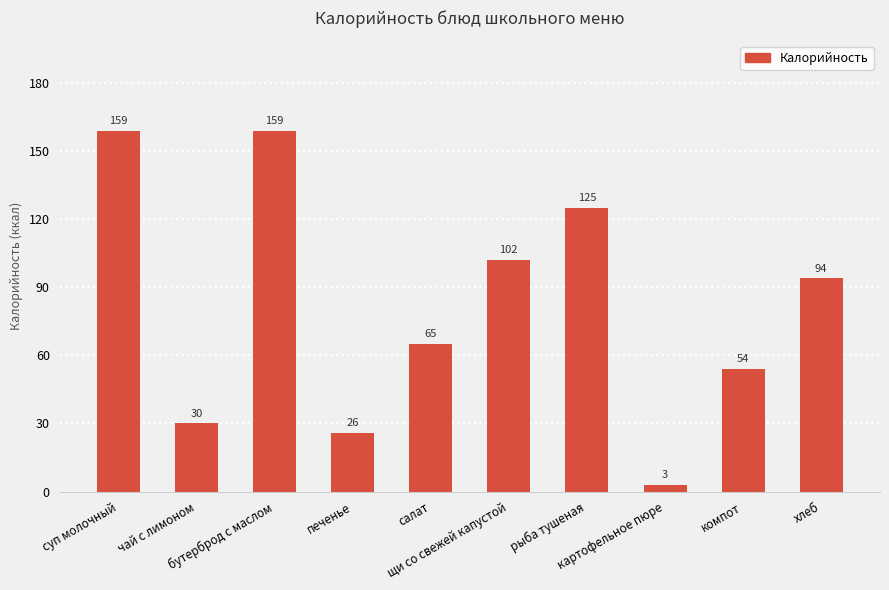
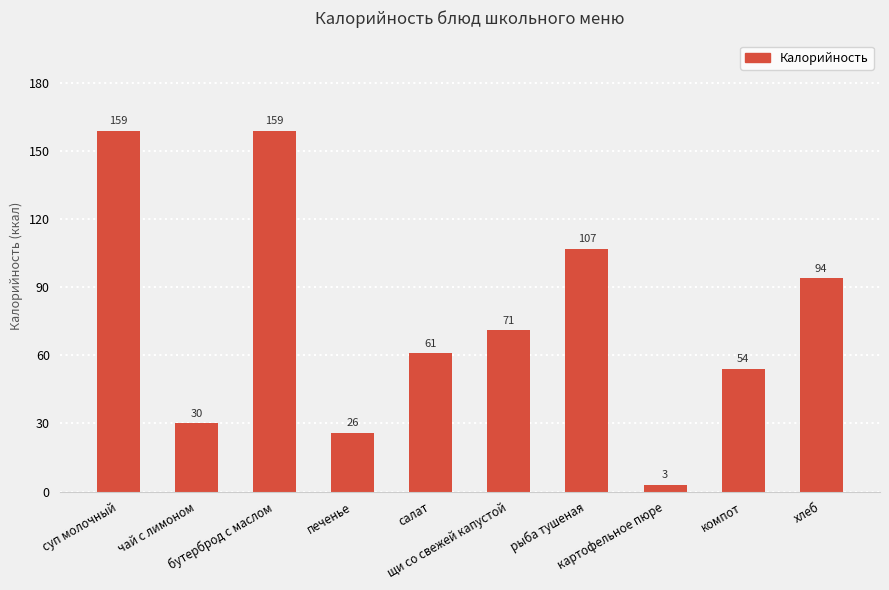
  {
    "суп молочный": 159,
    "чай с лимоном": 30,
    "бутерброд с маслом": 159,
    "печенье": 26,
-   "салат": 65,
-   "щи со свежей капустой": 102,
-   "рыба тушеная": 125,
+   "салат": 61,
+   "щи со свежей капустой": 71,
+   "рыба тушеная": 107,
    "картофельное пюре": 3,
    "компот": 54,
    "хлеб": 94
  }
